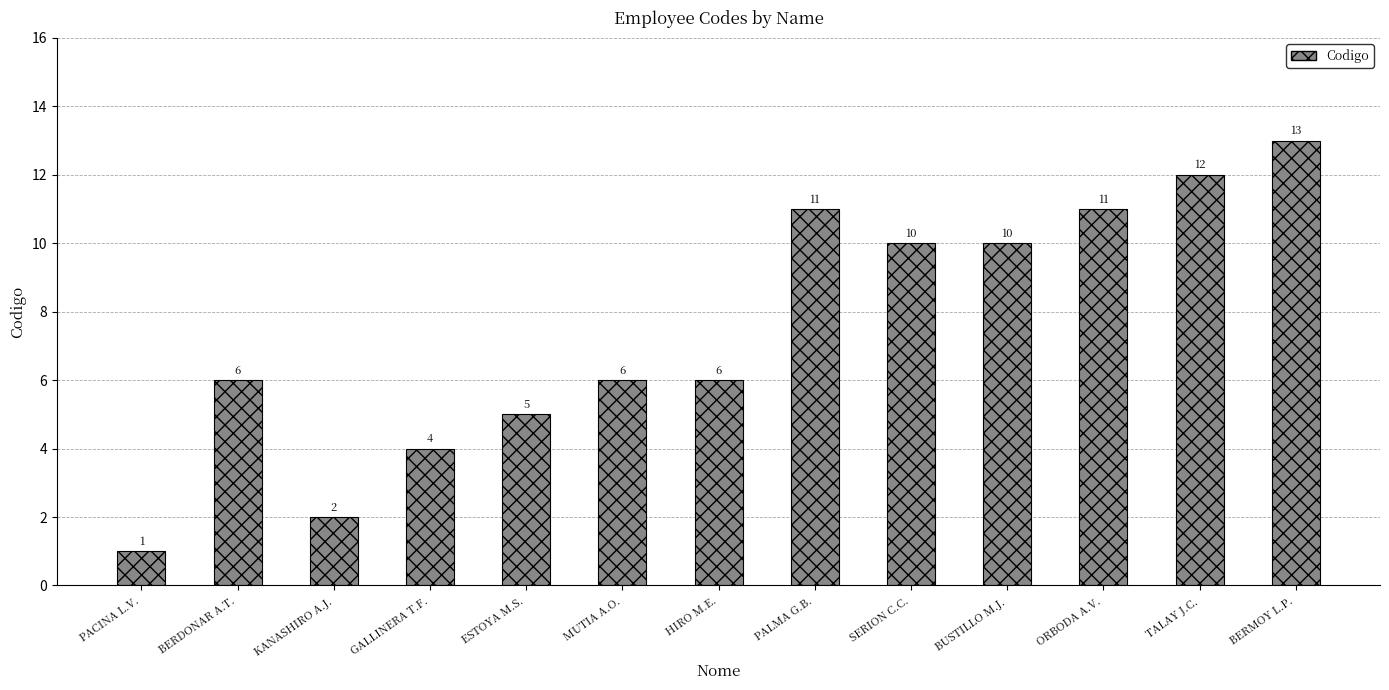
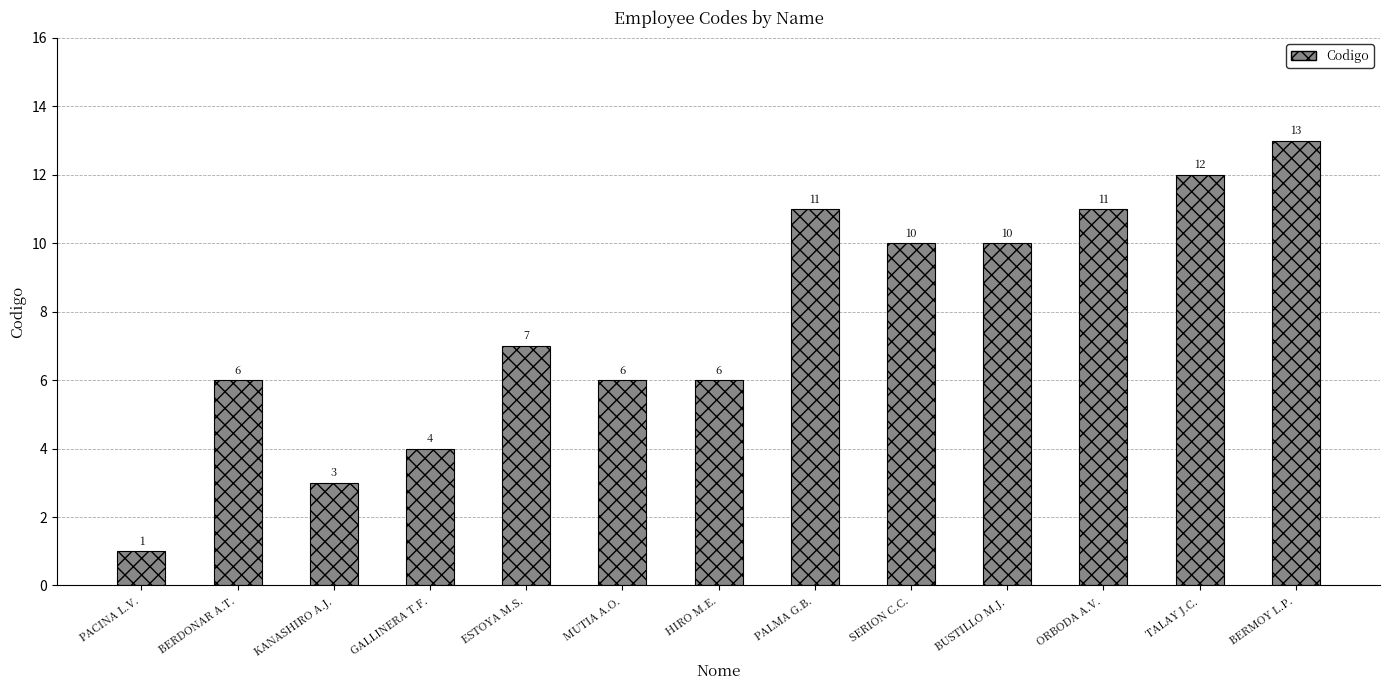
  {
    "PACINA L.V.": 1,
    "BERDONAR A.T.": 6,
-   "KANASHIRO A.J.": 2,
+   "KANASHIRO A.J.": 3,
    "GALLINERA T.F.": 4,
-   "ESTOYA M.S.": 5,
+   "ESTOYA M.S.": 7,
    "MUTIA A.O.": 6,
    "HIRO M.E.": 6,
    "PALMA G.B.": 11,
    "SERION C.C.": 10,
    "BUSTILLO M.J.": 10,
    "ORBODA A.V.": 11,
    "TALAY J.C.": 12,
    "BERMOY L.P.": 13
  }
